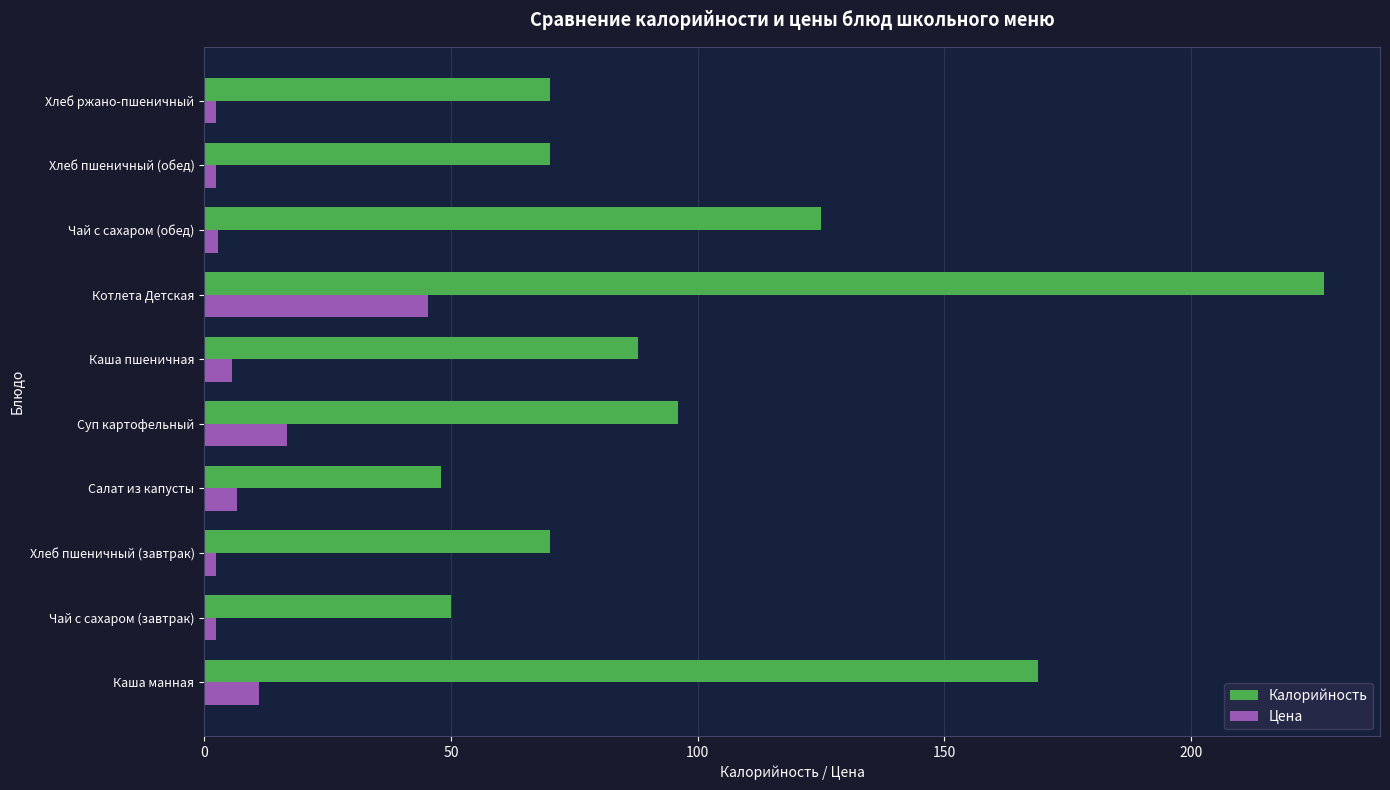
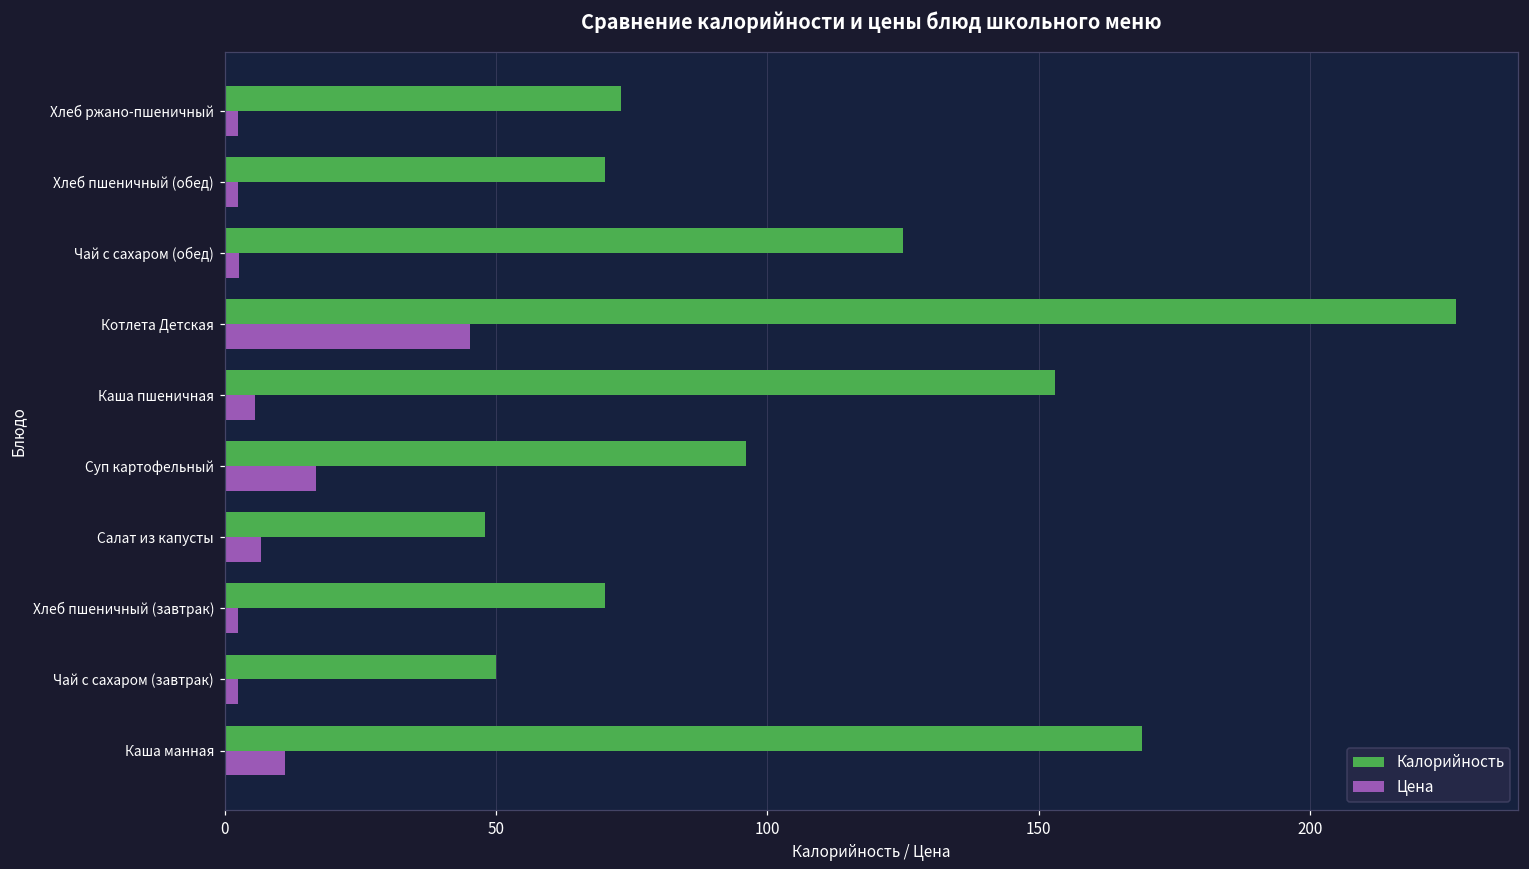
  {
    "Калорийность": {
-     "Хлеб ржано-пшеничный": 70,
+     "Хлеб ржано-пшеничный": 73,
      "Хлеб пшеничный (обед)": 70,
      "Чай с сахаром (обед)": 125,
      "Котлета Детская": 227,
-     "Каша пшеничная": 88,
+     "Каша пшеничная": 153,
      "Суп картофельный": 96,
      "Салат из капусты": 48,
      "Хлеб пшеничный (завтрак)": 70,
      "Чай с сахаром (завтрак)": 50,
      "Каша манная": 169
    },
    "Цена": {
      "Хлеб ржано-пшеничный": 2,
      "Хлеб пшеничный (обед)": 2,
      "Чай с сахаром (обед)": 3,
      "Котлета Детская": 45,
      "Каша пшеничная": 6,
      "Суп картофельный": 17,
      "Салат из капусты": 7,
      "Хлеб пшеничный (завтрак)": 2,
      "Чай с сахаром (завтрак)": 2,
      "Каша манная": 11
    }
  }
